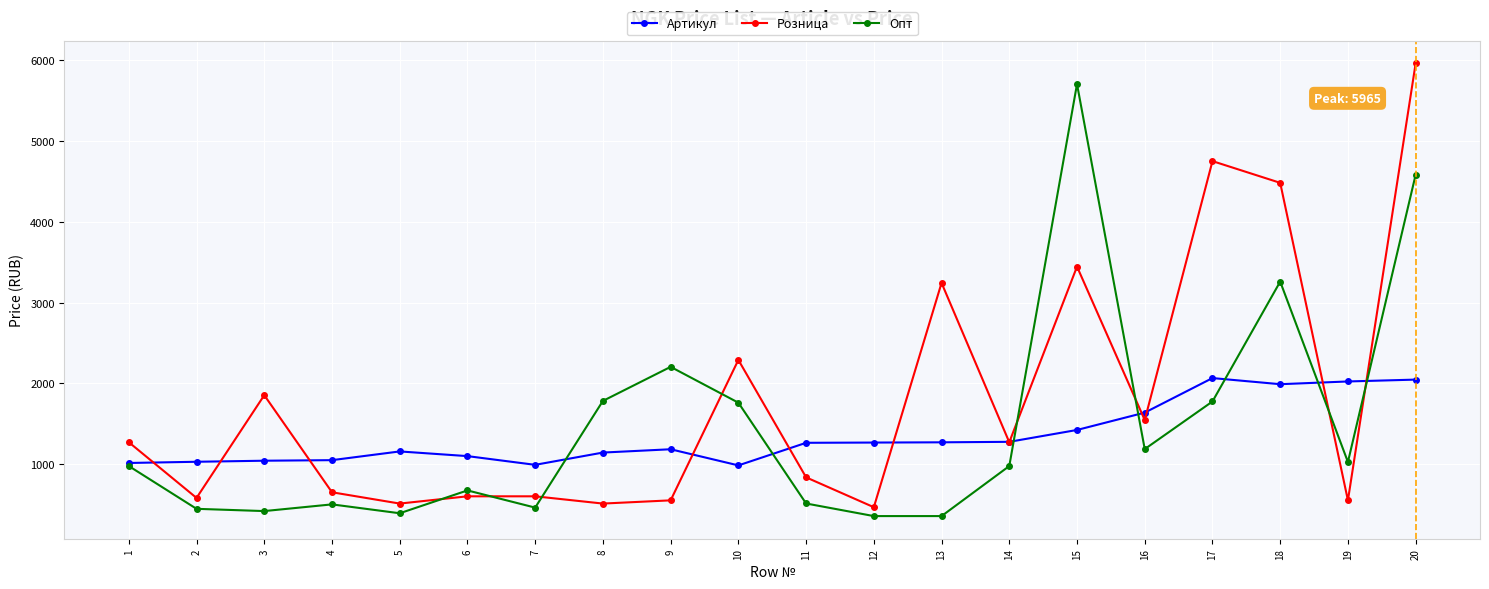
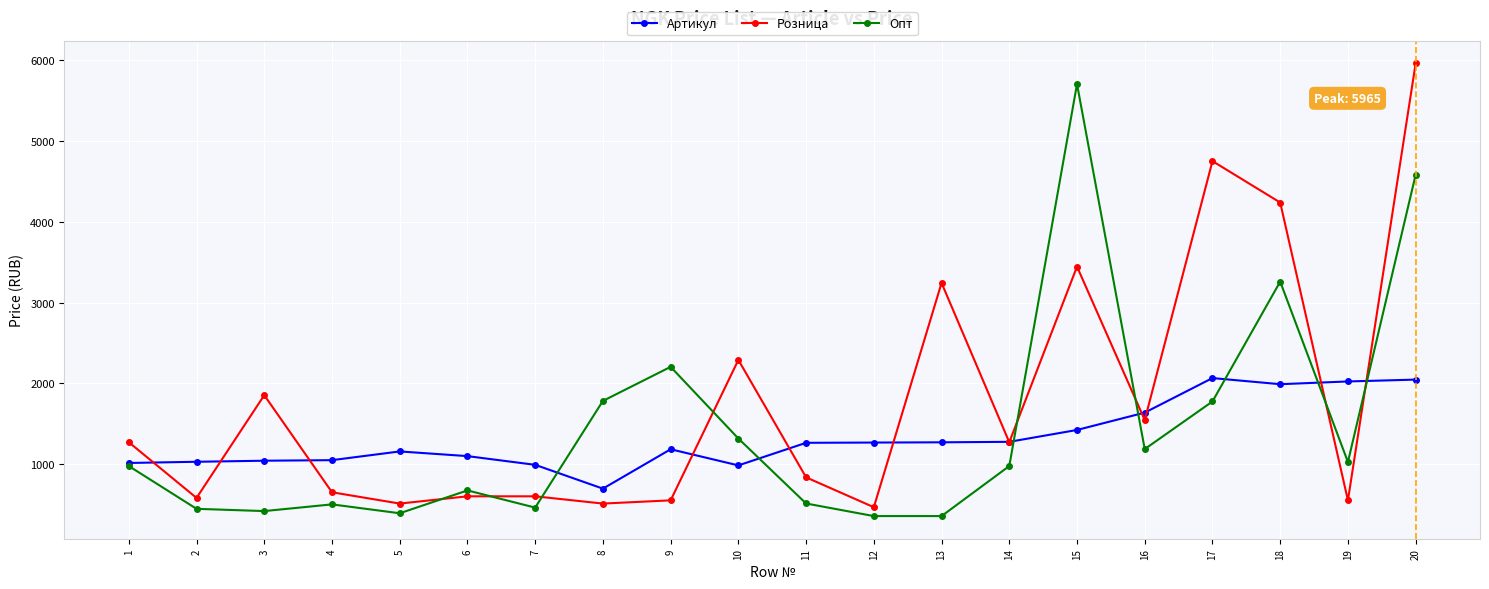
  {
    "Артикул": {
      "1": 1000,
      "2": 1000,
      "3": 1000,
      "4": 1000,
      "5": 1200,
      "6": 1100,
      "7": 1000,
-     "8": 1100,
+     "8": 700,
      "9": 1200,
      "10": 1000,
      "11": 1300,
      "12": 1300,
      "13": 1300,
      "15": 1400,
      "16": 1600,
      "17": 2100,
      "18": 2000,
      "19": 2000,
      "20": 2000
    },
    "Розница": {
      "1": 1300,
      "2": 600,
      "3": 1900,
      "4": 700,
      "5": 500,
      "6": 600,
      "7": 600,
      "8": 500,
      "9": 600,
      "10": 2300,
      "11": 800,
      "12": 500,
      "13": 3200,
      "15": 3400,
      "16": 1500,
      "17": 4800,
-     "18": 4500,
+     "18": 4200,
      "19": 600,
      "20": 6000
    },
    "Опт": {
      "1": 1000,
      "2": 400,
      "3": 400,
      "4": 500,
      "5": 400,
      "6": 700,
      "7": 500,
      "8": 1800,
      "9": 2200,
-     "10": 1800,
+     "10": 1300,
      "11": 500,
      "12": 400,
      "13": 400,
      "14": 1000,
      "15": 5700,
      "16": 1200,
      "17": 1800,
      "18": 3300,
      "19": 1000,
      "20": 4600
    }
  }
